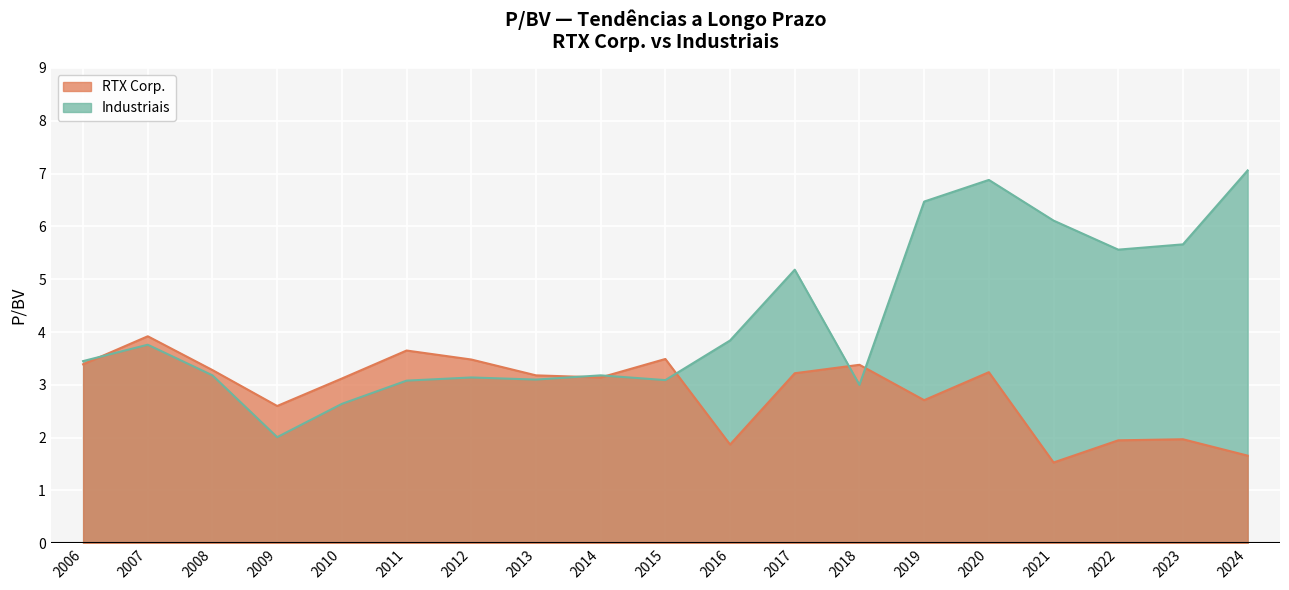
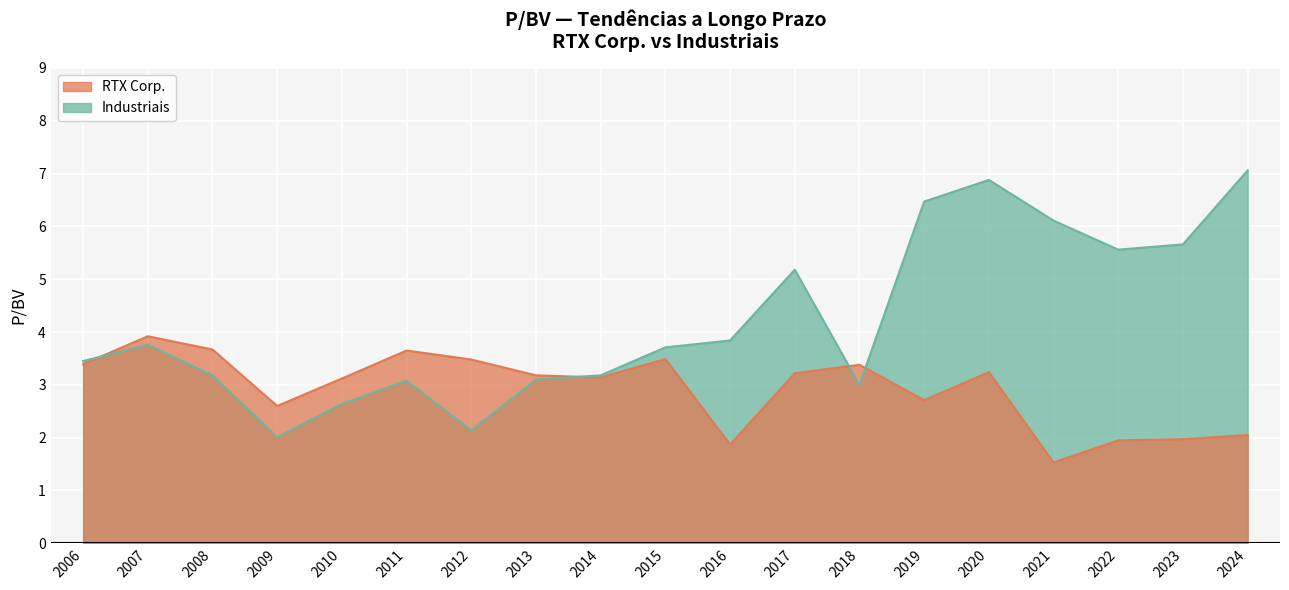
  {
    "RTX Corp.": {
      "2006": 3.4,
      "2007": 3.9,
-     "2008": 3.3,
+     "2008": 3.7,
      "2009": 2.6,
      "2010": 3.1,
      "2011": 3.7,
      "2012": 3.5,
      "2013": 3.2,
      "2015": 3.5,
      "2016": 1.9,
      "2017": 3.2,
      "2018": 3.4,
      "2019": 2.7,
      "2020": 3.2,
      "2021": 1.5,
      "2022": 2.0,
      "2023": 2.0,
-     "2024": 1.7
+     "2024": 2.1
    },
    "Industriais": {
      "2006": 3.5,
      "2007": 3.8,
      "2008": 3.2,
      "2009": 2.0,
      "2010": 2.6,
      "2011": 3.1,
-     "2012": 3.1,
+     "2012": 2.1,
      "2013": 3.1,
-     "2015": 3.1,
+     "2015": 3.7,
      "2016": 3.8,
      "2017": 5.2,
      "2018": 3.0,
      "2019": 6.5,
      "2020": 6.9,
      "2021": 6.1,
      "2022": 5.6,
      "2023": 5.7,
      "2024": 7.1
    }
  }
